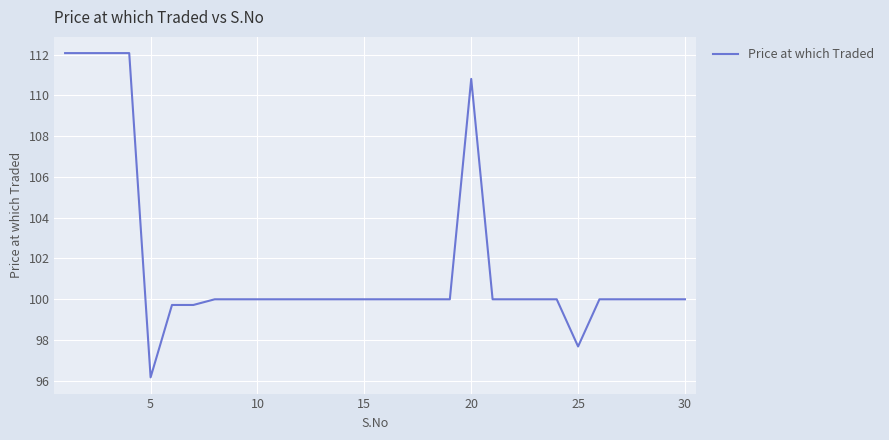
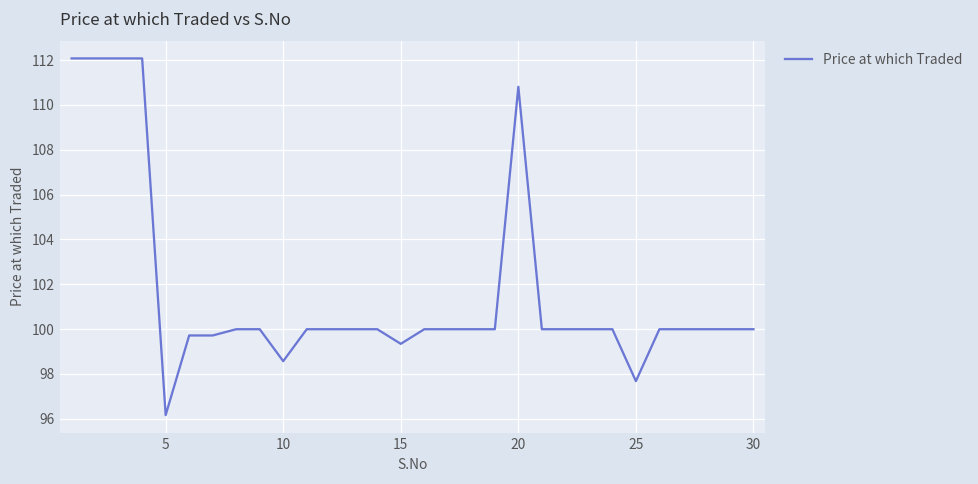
  {
    "5": 96.2,
-   "10": 100.0,
-   "15": 100.0,
+   "10": 98.6,
+   "15": 99.3,
    "20": 110.8,
    "25": 97.7,
    "30": 100.0
  }
